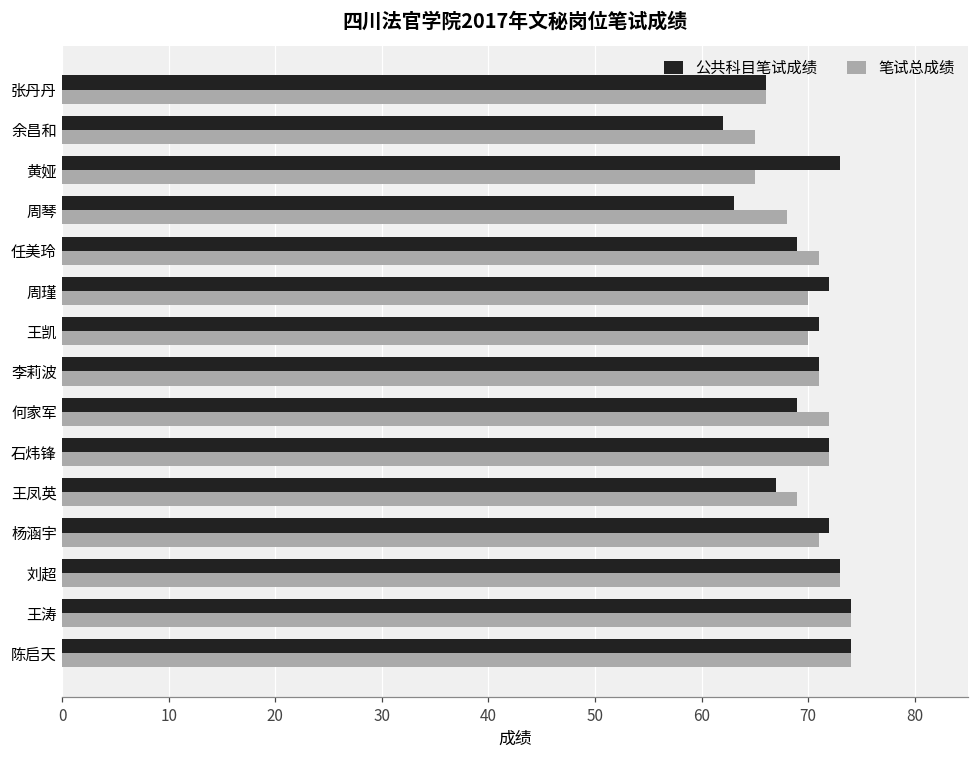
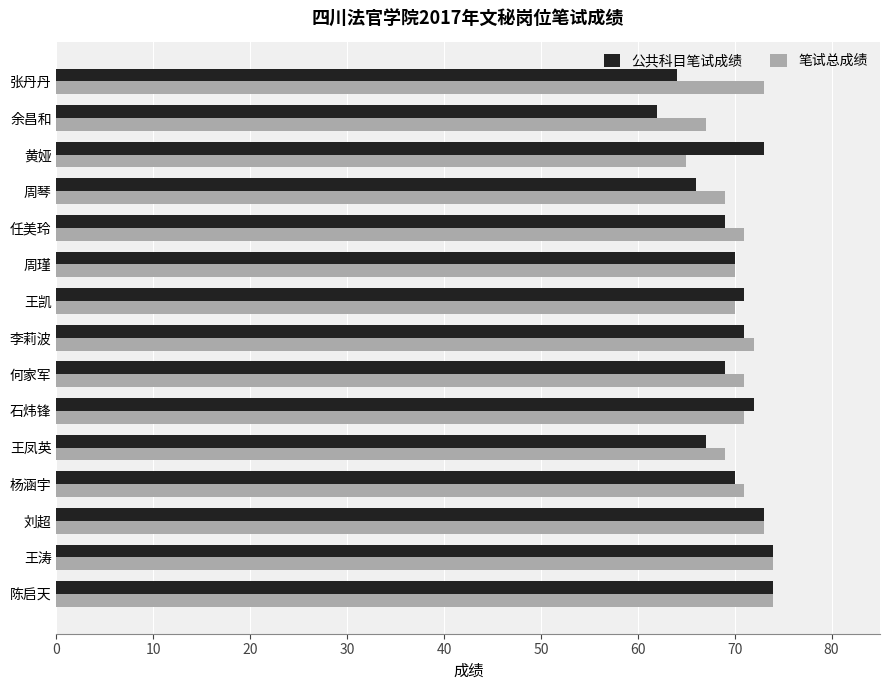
  {
    "公共科目笔试成绩": {
-     "张丹丹": 66,
+     "张丹丹": 64,
      "余昌和": 62,
      "黄娅": 73,
-     "周琴": 63,
+     "周琴": 66,
      "任美玲": 69,
-     "周瑾": 72,
+     "周瑾": 70,
      "王凯": 71,
      "李莉波": 71,
      "何家军": 69,
      "石炜锋": 72,
      "王凤英": 67,
-     "杨涵宇": 72,
+     "杨涵宇": 70,
      "刘超": 73,
      "王涛": 74,
      "陈启天": 74
    },
    "笔试总成绩": {
-     "张丹丹": 66,
-     "余昌和": 65,
+     "张丹丹": 73,
+     "余昌和": 67,
      "黄娅": 65,
-     "周琴": 68,
+     "周琴": 69,
      "任美玲": 71,
      "周瑾": 70,
      "王凯": 70,
-     "李莉波": 71,
-     "何家军": 72,
-     "石炜锋": 72,
+     "李莉波": 72,
+     "何家军": 71,
+     "石炜锋": 71,
      "王凤英": 69,
      "杨涵宇": 71,
      "刘超": 73,
      "王涛": 74,
      "陈启天": 74
    }
  }
